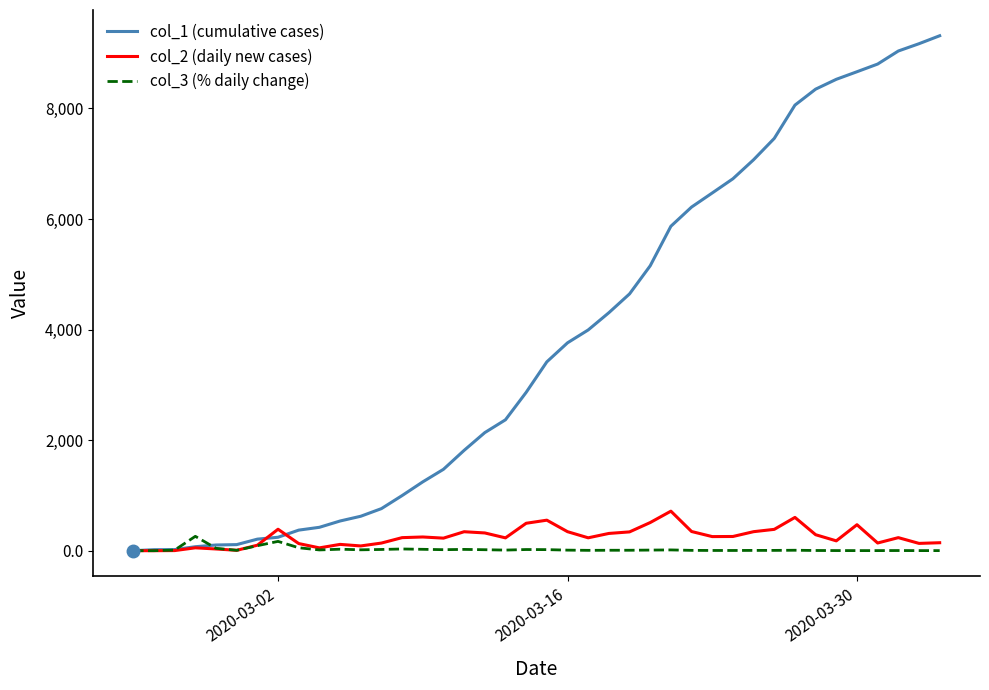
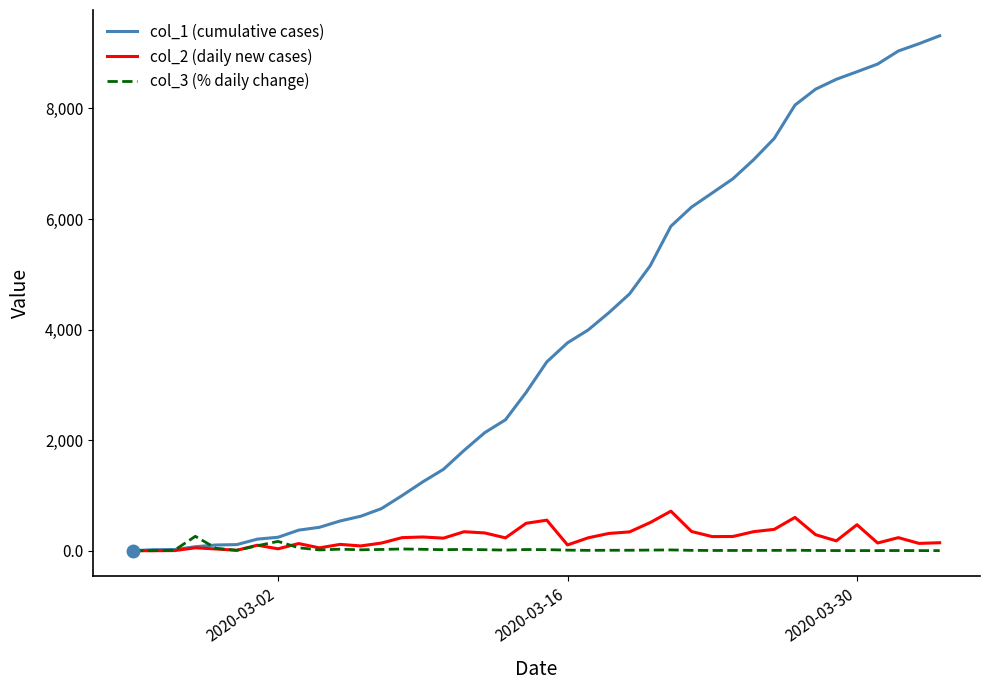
  {
    "col_2 (daily new cases)": {
-     "2020-03-02": 400,
-     "2020-03-16": 300,
+     "2020-03-02": 0,
+     "2020-03-16": 100,
      "2020-03-30": 500
    },
    "col_3 (% daily change)": {
      "2020-03-02": 200,
      "2020-03-16": 0,
      "2020-03-30": 0
    }
  }
